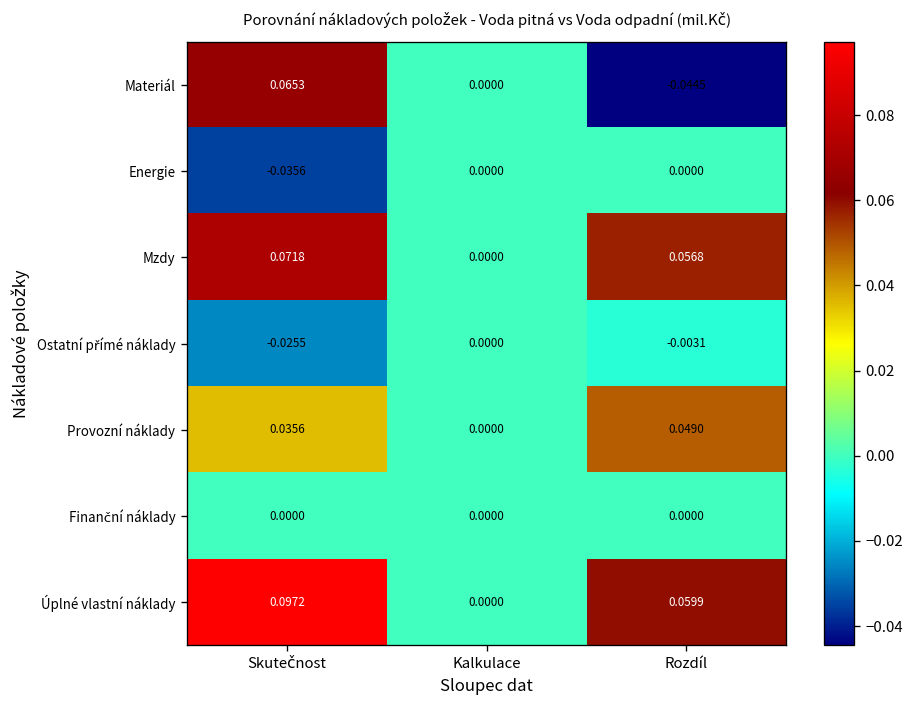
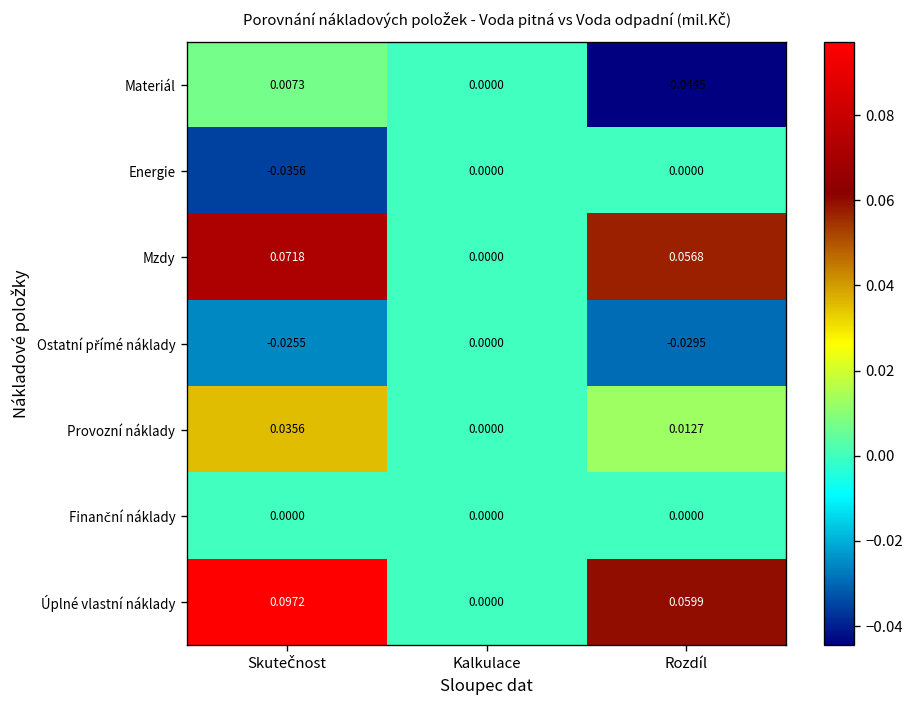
  {
    "Materiál": {
-     "Skutečnost": 0.0653,
+     "Skutečnost": 0.0073,
      "Kalkulace": 0.0000,
      "Rozdíl": -0.0445
    },
    "Energie": {
      "Skutečnost": -0.0356,
      "Kalkulace": 0.0000,
      "Rozdíl": 0.0000
    },
    "Mzdy": {
      "Skutečnost": 0.0718,
      "Kalkulace": 0.0000,
      "Rozdíl": 0.0568
    },
    "Ostatní přímé náklady": {
      "Skutečnost": -0.0255,
      "Kalkulace": 0.0000,
-     "Rozdíl": -0.0031
+     "Rozdíl": -0.0295
    },
    "Provozní náklady": {
      "Skutečnost": 0.0356,
      "Kalkulace": 0.0000,
-     "Rozdíl": 0.0490
+     "Rozdíl": 0.0127
    },
    "Finanční náklady": {
      "Skutečnost": 0.0000,
      "Kalkulace": 0.0000,
      "Rozdíl": 0.0000
    },
    "Úplné vlastní náklady": {
      "Skutečnost": 0.0972,
      "Kalkulace": 0.0000,
      "Rozdíl": 0.0599
    }
  }
